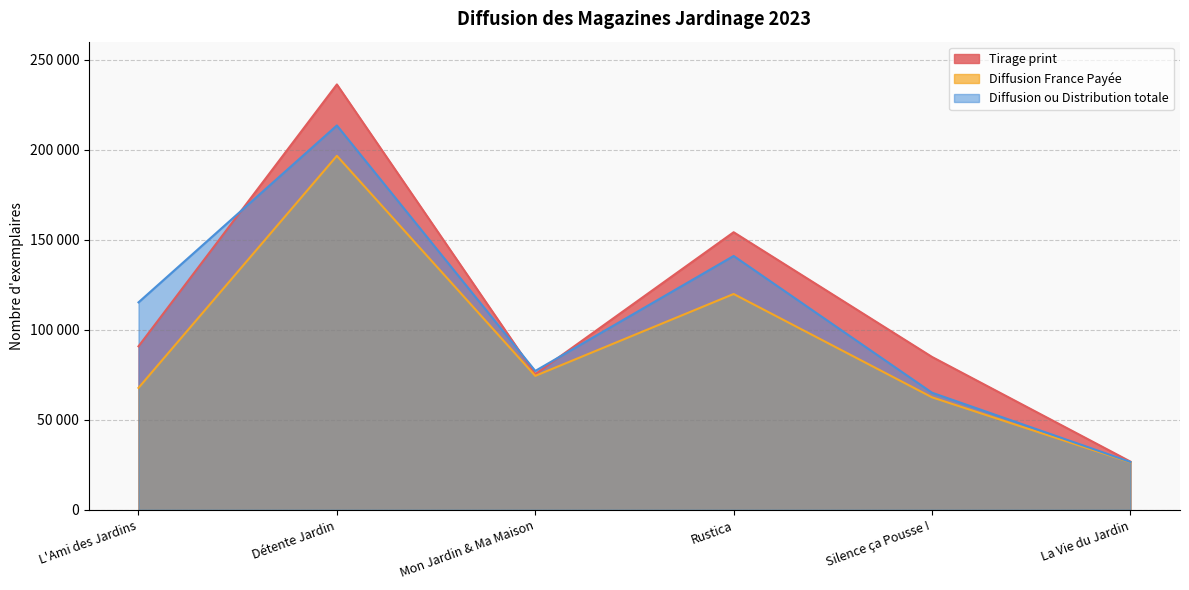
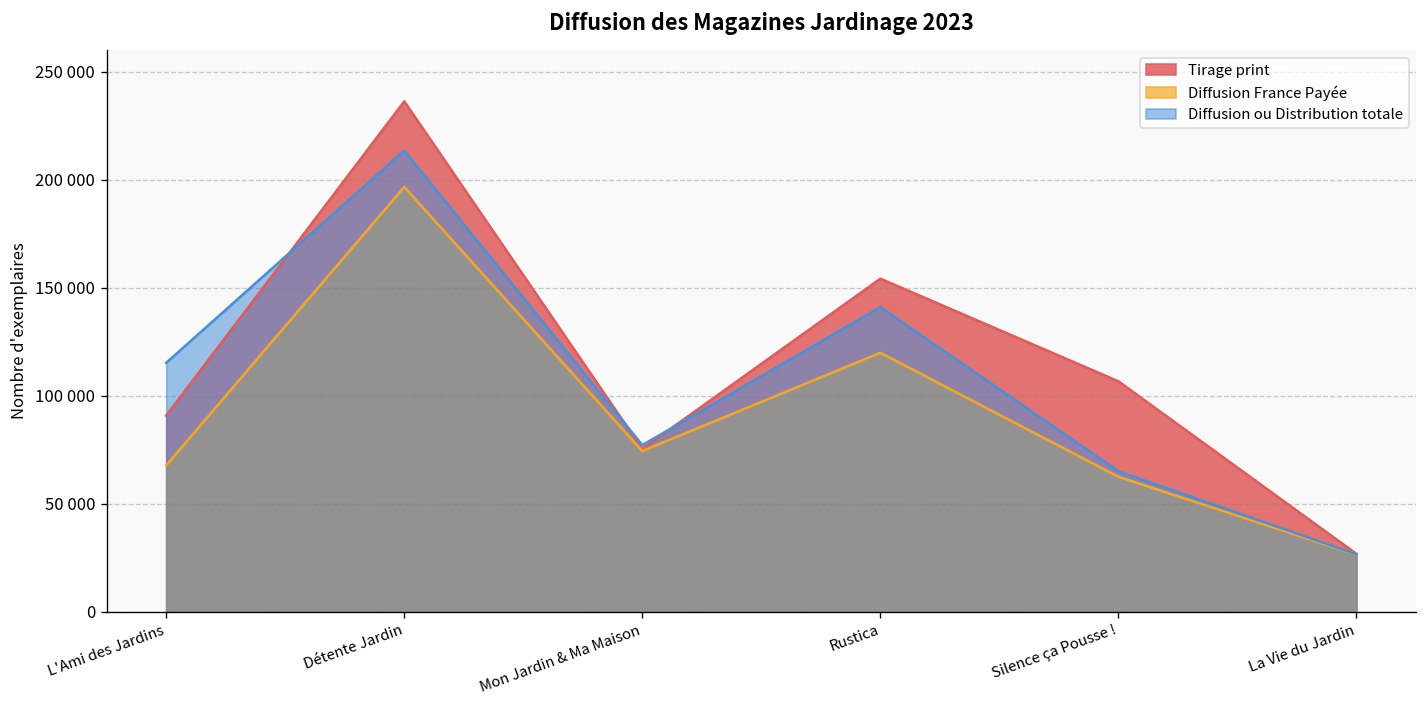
  {
    "Tirage print": {
      "L'Ami des Jardins": 91000,
      "Détente Jardin": 236000,
      "Rustica": 154000,
-     "Silence ça Pousse !": 85000
+     "Silence ça Pousse !": 107000
    },
    "Diffusion France Payée": {
      "L'Ami des Jardins": 68000,
      "Détente Jardin": 197000,
      "Rustica": 120000,
      "Silence ça Pousse !": 62000
    },
    "Diffusion ou Distribution totale": {
      "L'Ami des Jardins": 115000,
      "Détente Jardin": 213000,
      "Mon Jardin & Ma Maison": 77000,
      "Rustica": 141000,
      "Silence ça Pousse !": 65000
    }
  }
